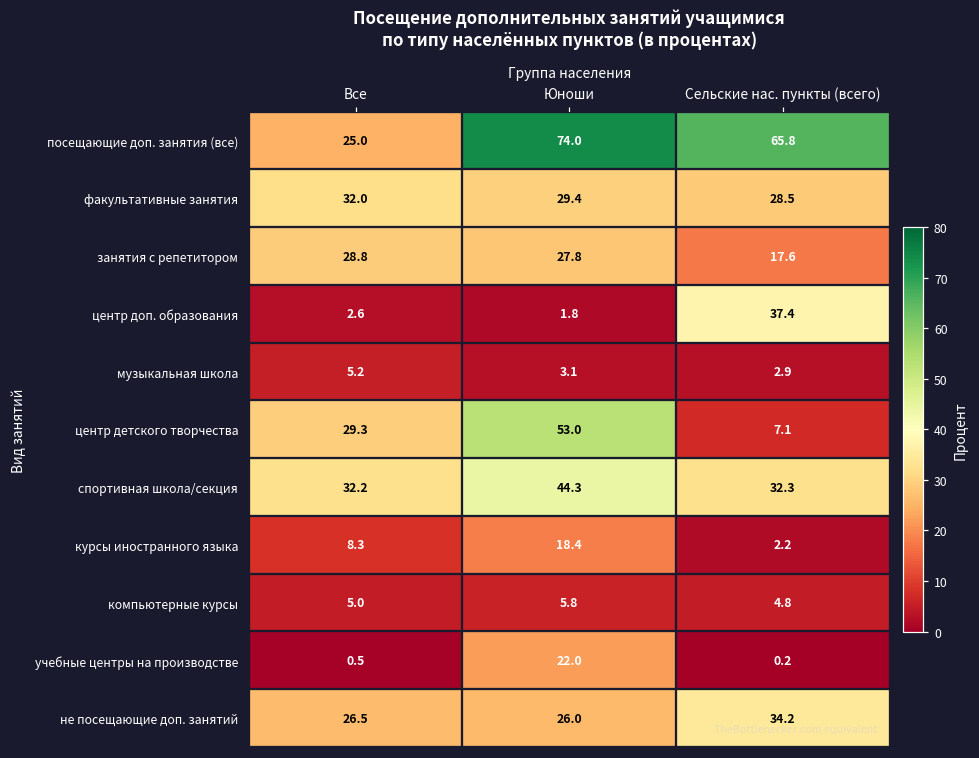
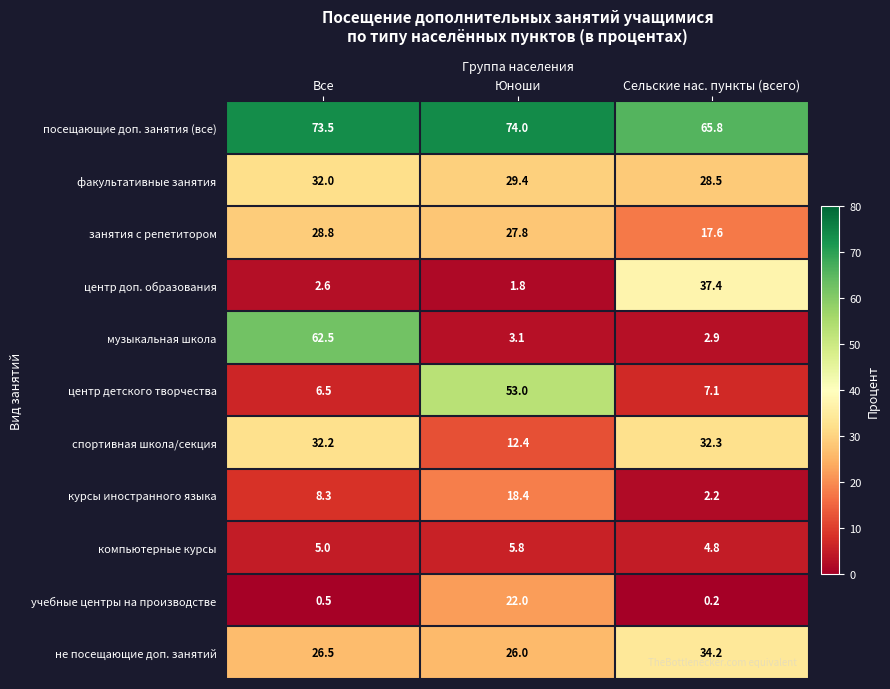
  {
    "посещающие доп. занятия (все)": {
-     "Все": 25.0,
+     "Все": 73.5,
      "Юноши": 74.0,
      "Сельские нас. пункты (всего)": 65.8
    },
    "факультативные занятия": {
      "Все": 32.0,
      "Юноши": 29.4,
      "Сельские нас. пункты (всего)": 28.5
    },
    "занятия с репетитором": {
      "Все": 28.8,
      "Юноши": 27.8,
      "Сельские нас. пункты (всего)": 17.6
    },
    "центр доп. образования": {
      "Все": 2.6,
      "Юноши": 1.8,
      "Сельские нас. пункты (всего)": 37.4
    },
    "музыкальная школа": {
-     "Все": 5.2,
+     "Все": 62.5,
      "Юноши": 3.1,
      "Сельские нас. пункты (всего)": 2.9
    },
    "центр детского творчества": {
-     "Все": 29.3,
+     "Все": 6.5,
      "Юноши": 53.0,
      "Сельские нас. пункты (всего)": 7.1
    },
    "спортивная школа/секция": {
      "Все": 32.2,
-     "Юноши": 44.3,
+     "Юноши": 12.4,
      "Сельские нас. пункты (всего)": 32.3
    },
    "курсы иностранного языка": {
      "Все": 8.3,
      "Юноши": 18.4,
      "Сельские нас. пункты (всего)": 2.2
    },
    "компьютерные курсы": {
      "Все": 5.0,
      "Юноши": 5.8,
      "Сельские нас. пункты (всего)": 4.8
    },
    "учебные центры на производстве": {
      "Все": 0.5,
      "Юноши": 22.0,
      "Сельские нас. пункты (всего)": 0.2
    },
    "не посещающие доп. занятий": {
      "Все": 26.5,
      "Юноши": 26.0,
      "Сельские нас. пункты (всего)": 34.2
    }
  }
